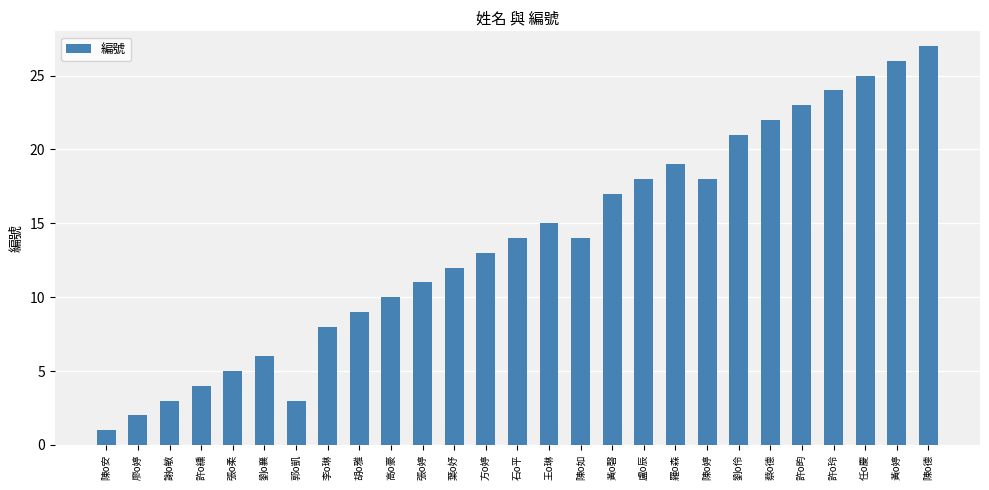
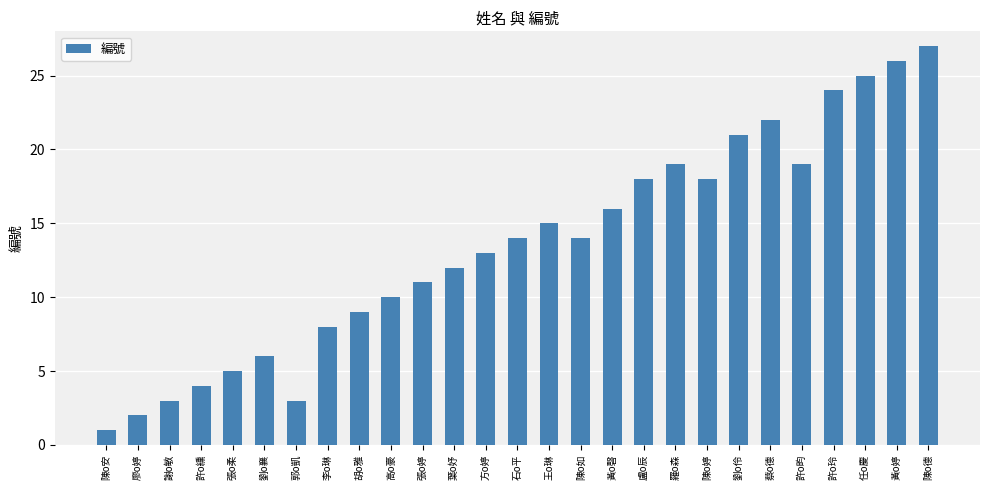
  {
    "陳o安": 1,
    "廖o婷": 2,
    "謝o敏": 3,
    "許o纁": 4,
    "張o柔": 5,
    "劉o襄": 6,
    "郭o凱": 3,
    "李o琳": 8,
    "胡o雅": 9,
    "高o豪": 10,
    "張o婷": 11,
    "葉o妤": 12,
    "方o婷": 13,
    "石o平": 14,
    "王o琳": 15,
    "陳o如": 14,
-   "黃o磬": 17,
+   "黃o磬": 16,
    "盧o辰": 18,
    "羅o森": 19,
    "陳o婷": 18,
    "劉o伶": 21,
    "蔡o德": 22,
-   "許o畇": 23,
+   "許o畇": 19,
    "許o玲": 24,
    "任o慶": 25,
    "黃o婷": 26,
    "陳o德": 27
  }
